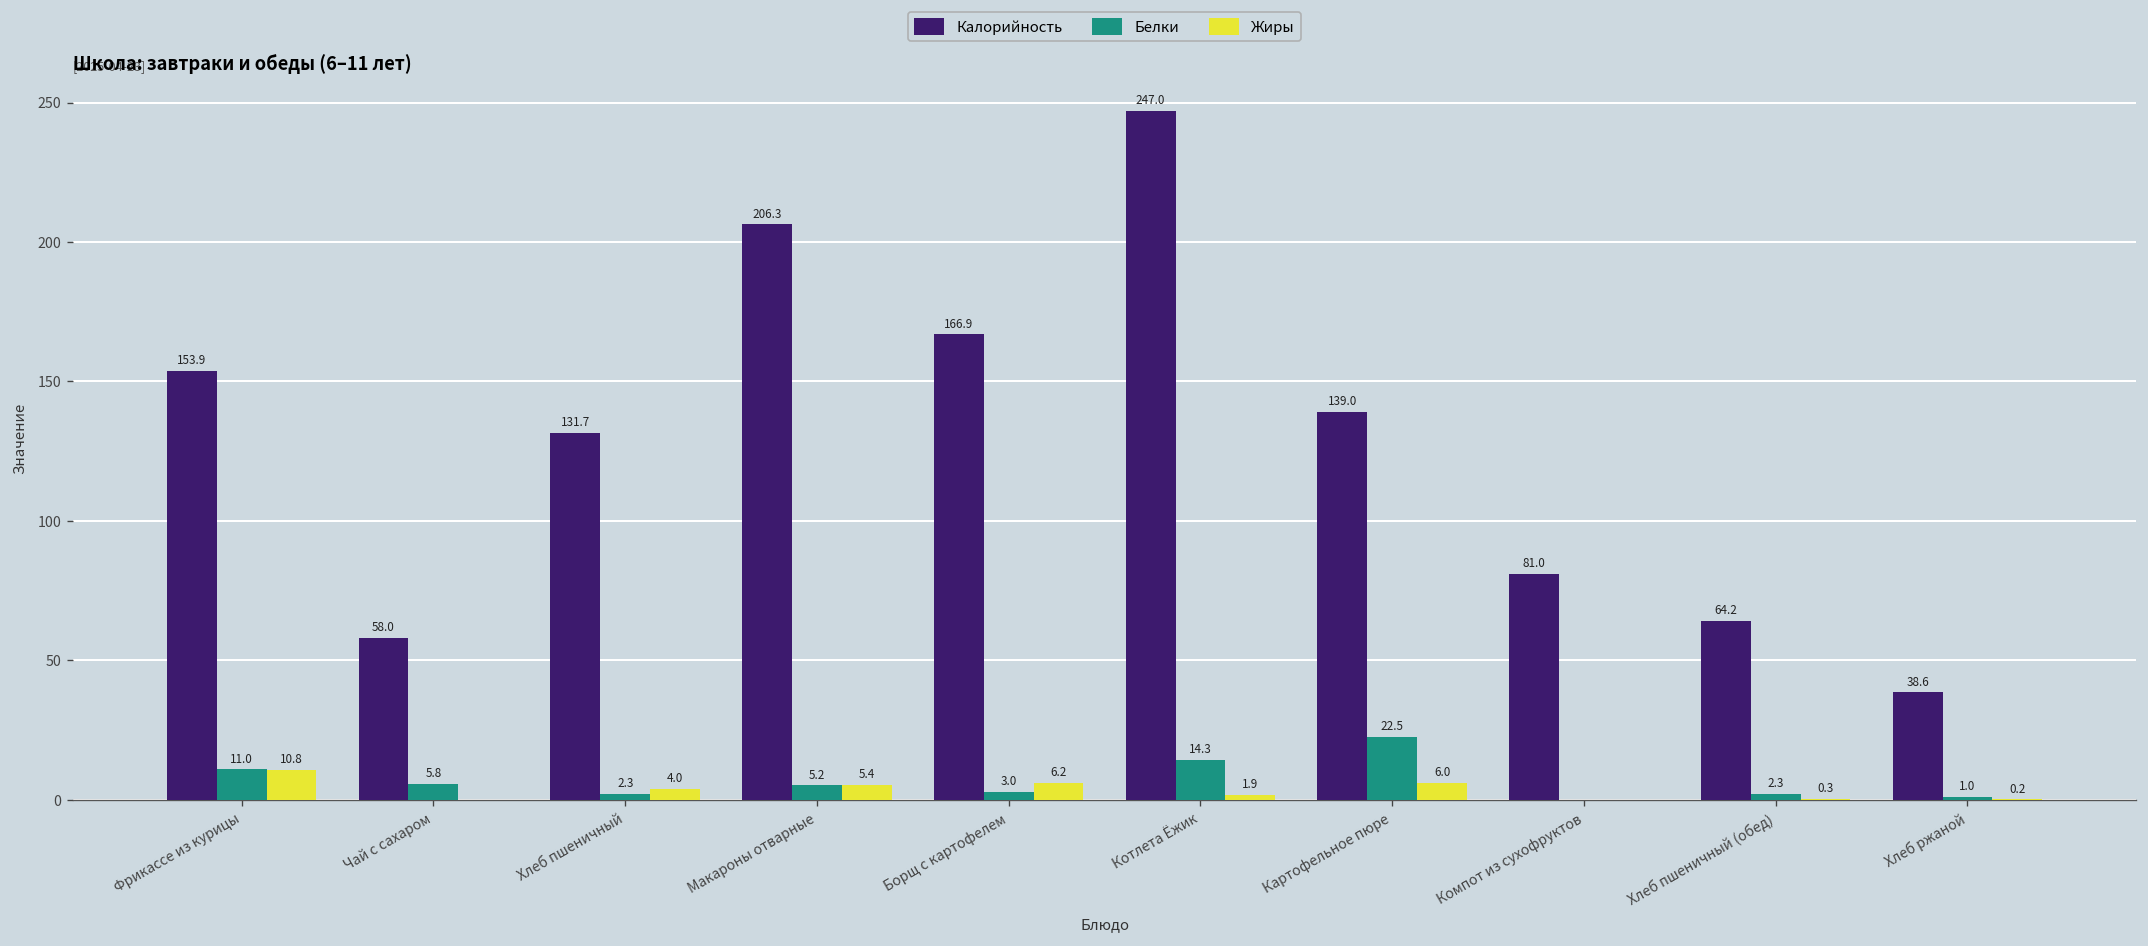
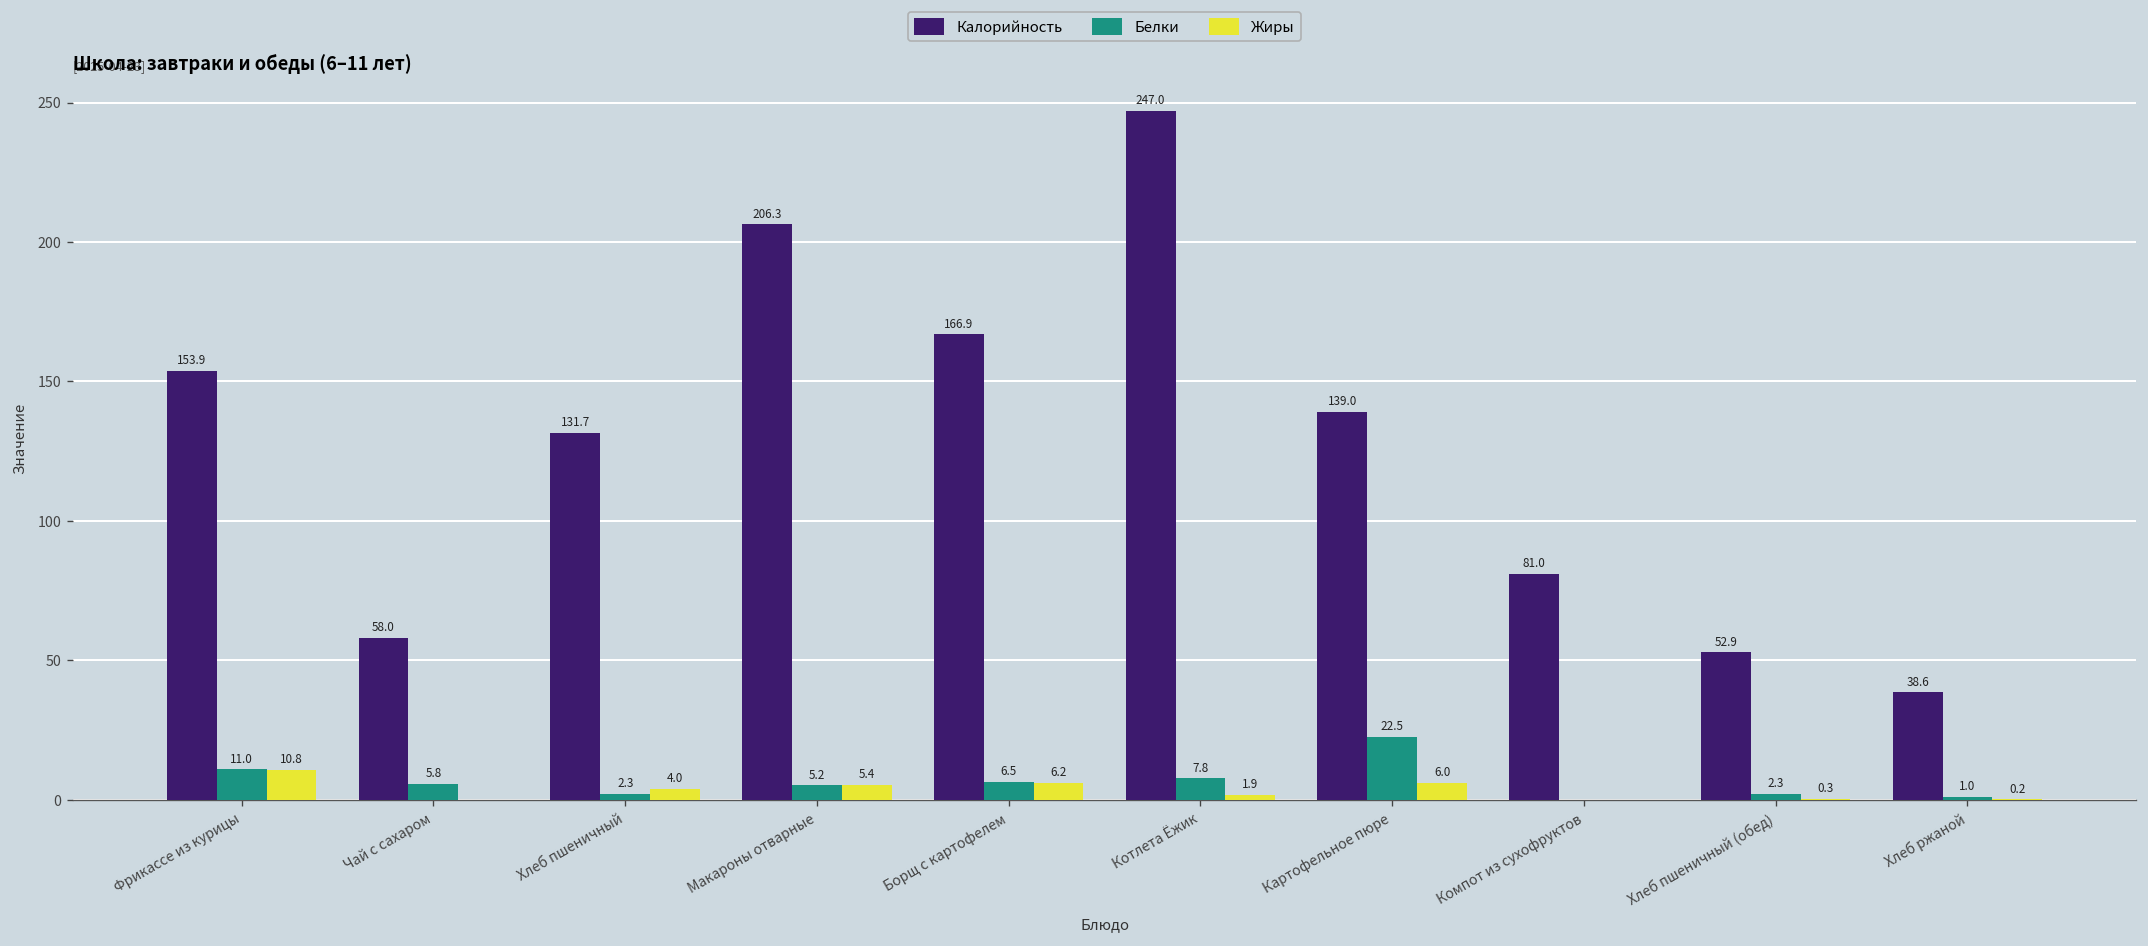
  {
    "Калорийность": {
      "Фрикассе из курицы": 153.9,
      "Чай с сахаром": 58.0,
      "Хлеб пшеничный": 131.7,
      "Макароны отварные": 206.3,
      "Борщ с картофелем": 166.9,
      "Котлета Ёжик": 247.0,
      "Картофельное пюре": 139.0,
      "Компот из сухофруктов": 81.0,
-     "Хлеб пшеничный (обед)": 64.2,
+     "Хлеб пшеничный (обед)": 52.9,
      "Хлеб ржаной": 38.6
    },
    "Белки": {
      "Фрикассе из курицы": 11.0,
      "Чай с сахаром": 5.8,
      "Хлеб пшеничный": 2.3,
      "Макароны отварные": 5.2,
-     "Борщ с картофелем": 3.0,
-     "Котлета Ёжик": 14.3,
+     "Борщ с картофелем": 6.5,
+     "Котлета Ёжик": 7.8,
      "Картофельное пюре": 22.5,
      "Хлеб пшеничный (обед)": 2.3,
      "Хлеб ржаной": 1.0
    },
    "Жиры": {
      "Фрикассе из курицы": 10.8,
      "Хлеб пшеничный": 4.0,
      "Макароны отварные": 5.4,
      "Борщ с картофелем": 6.2,
      "Котлета Ёжик": 1.9,
      "Картофельное пюре": 6.0,
      "Хлеб пшеничный (обед)": 0.3,
      "Хлеб ржаной": 0.2
    }
  }
